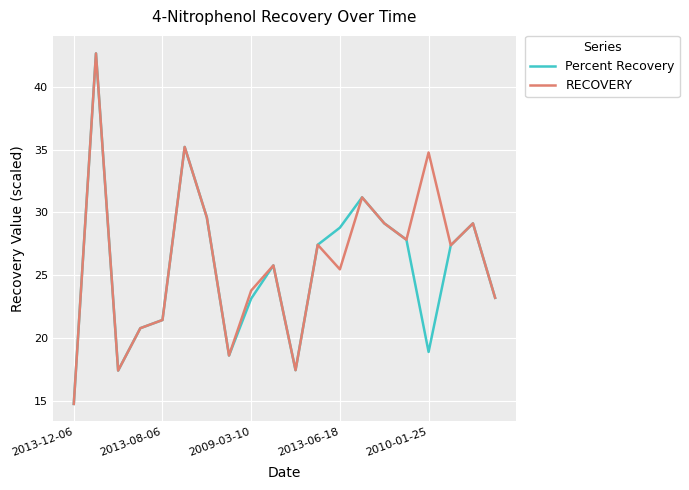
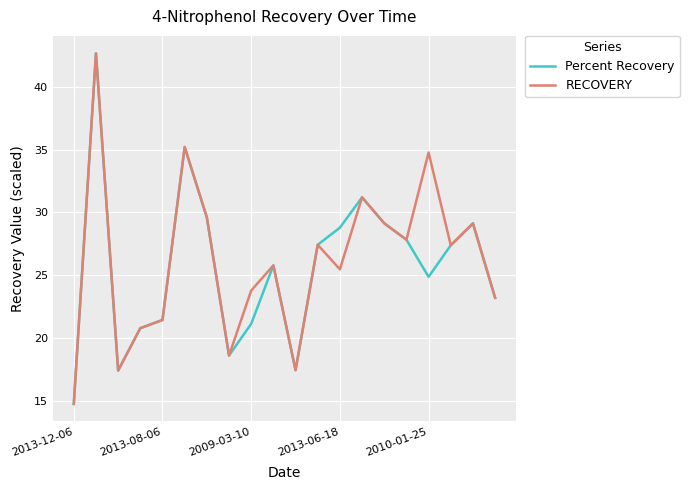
  {
    "Percent Recovery": {
-     "2009-03-10": 23.1,
+     "2009-03-10": 21.1,
      "2013-06-18": 28.8,
-     "2010-01-25": 18.9
+     "2010-01-25": 24.9
    },
    "RECOVERY": {
      "2009-03-10": 23.8,
      "2013-06-18": 25.5,
      "2010-01-25": 34.8
    }
  }
